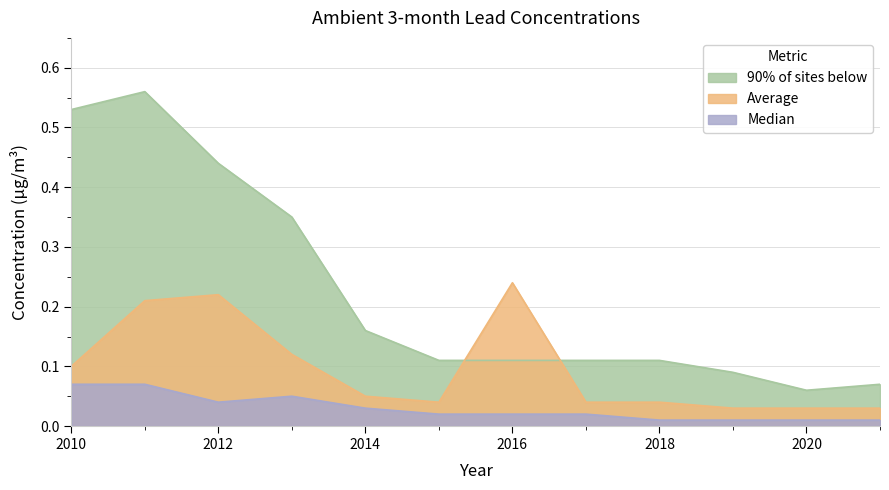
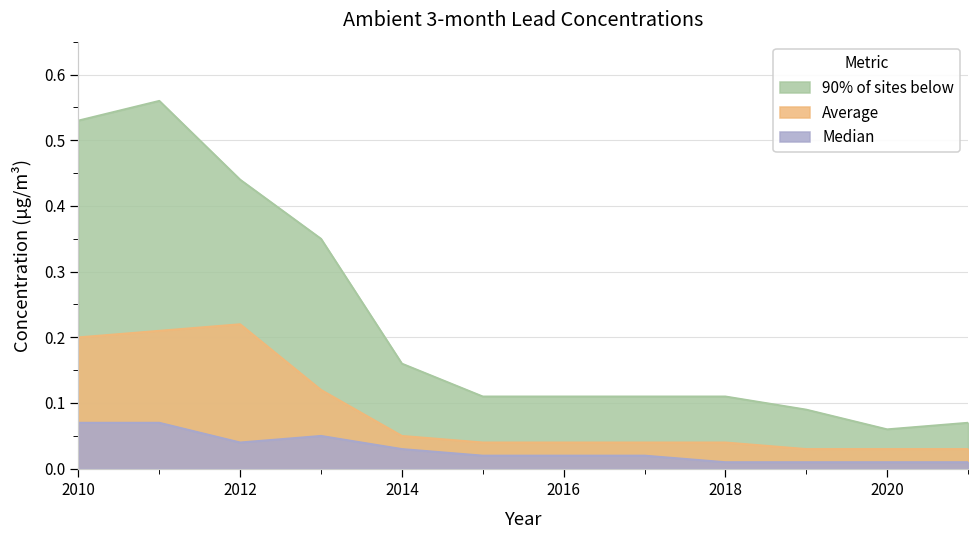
  {
    "Average": {
-     "2010": 0.1,
+     "2010": 0.2,
      "2012": 0.22,
      "2014": 0.05,
-     "2016": 0.24,
+     "2016": 0.04,
      "2018": 0.04,
      "2020": 0.03
    }
  }
